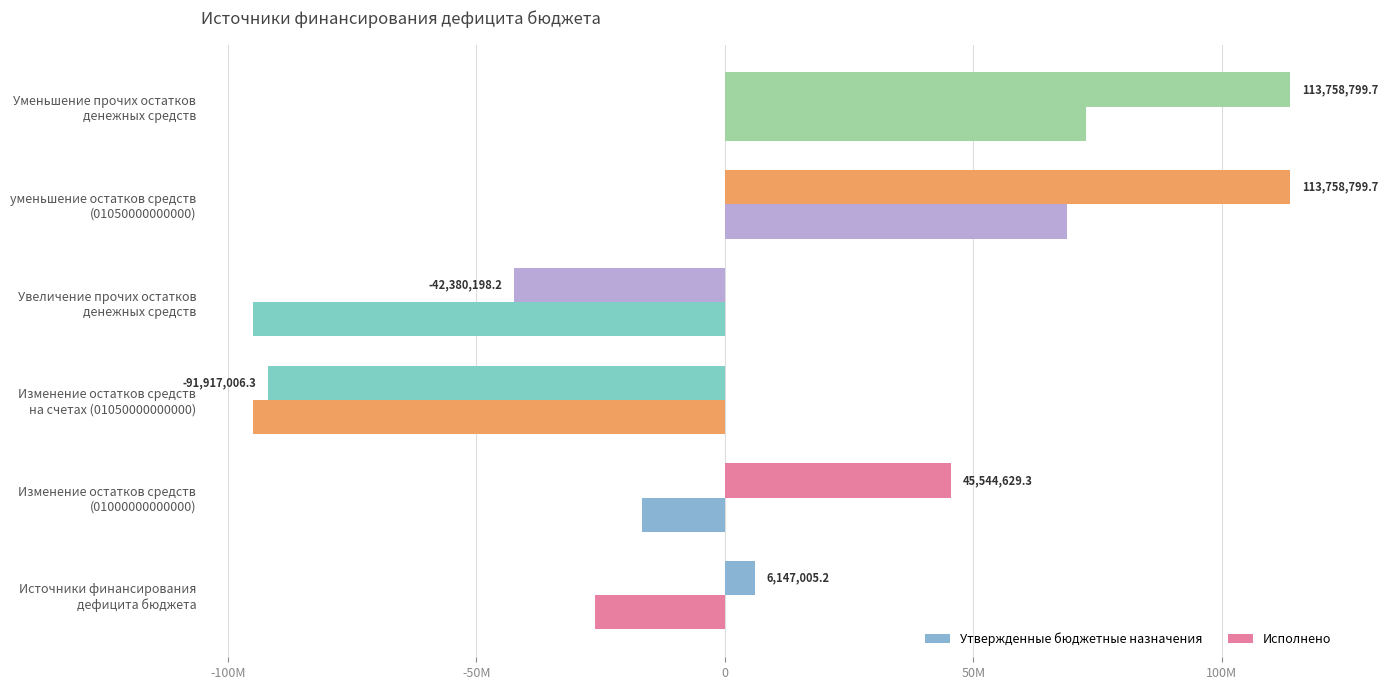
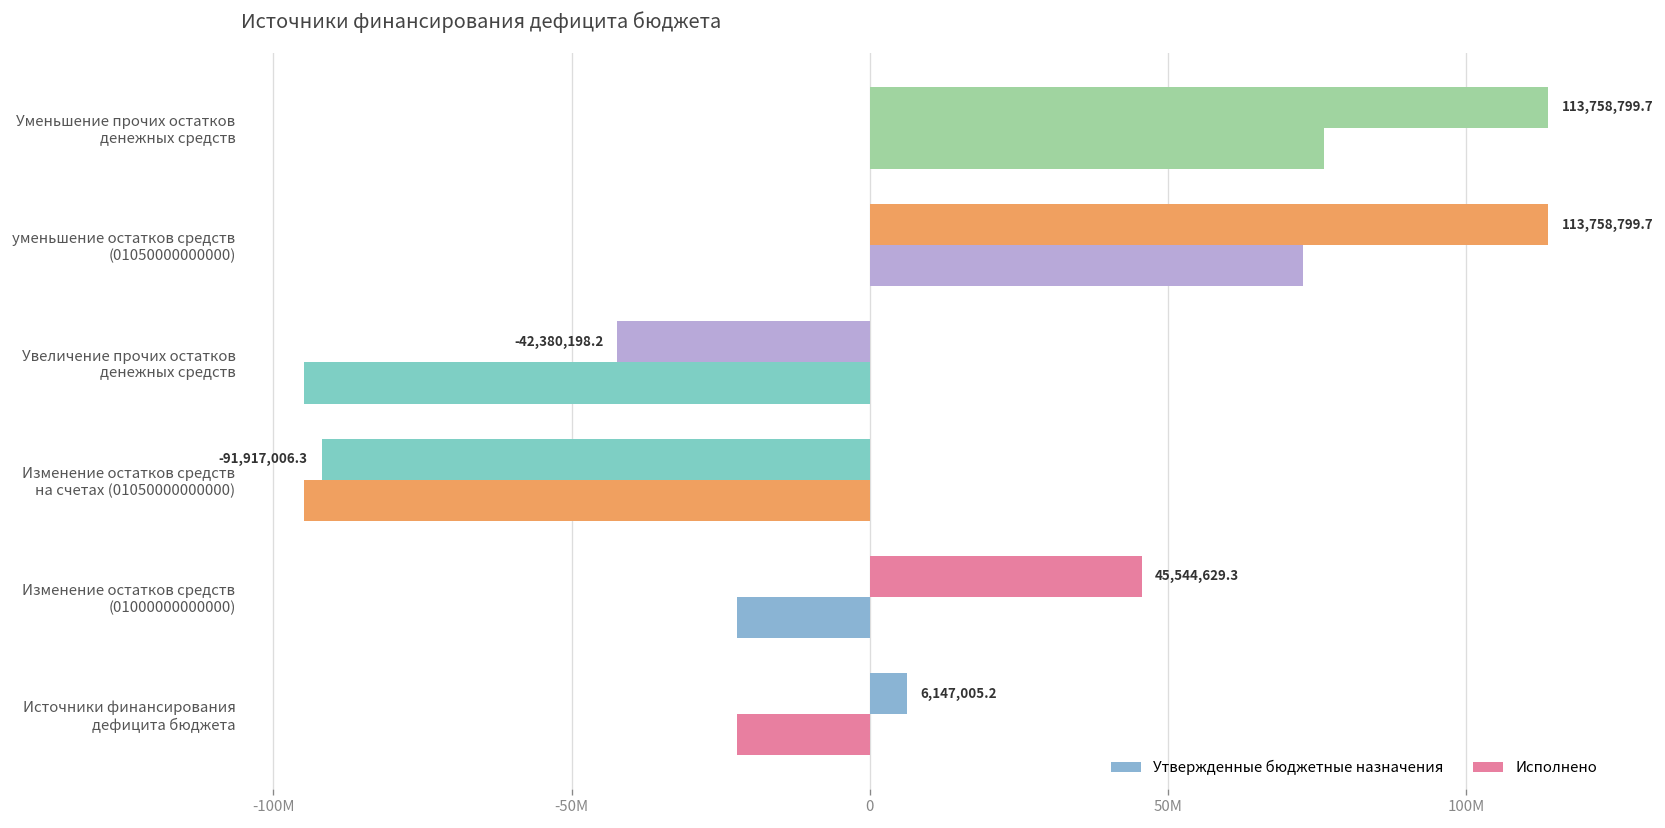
  {
    "Утвержденные бюджетные назначения": {
      "Уменьшение прочих остатков денежных средств": "113,758,799.7",
      "уменьшение остатков средств (01050000000000)": "113,758,799.7",
      "Увеличение прочих остатков денежных средств": "-42,380,198.2",
      "Изменение остатков средств на счетах (01050000000000)": "-91,917,006.3",
      "Изменение остатков средств (01000000000000)": "45,544,629.3",
      "Источники финансирования дефицита бюджета": "6,147,005.2"
    },
    "Исполнено": {
-     "Уменьшение прочих остатков денежных средств": "73000000",
-     "уменьшение остатков средств (01050000000000)": "69000000",
+     "Уменьшение прочих остатков денежных средств": "76000000",
+     "уменьшение остатков средств (01050000000000)": "73000000",
      "Увеличение прочих остатков денежных средств": "-95000000",
      "Изменение остатков средств на счетах (01050000000000)": "-95000000",
-     "Изменение остатков средств (01000000000000)": "-17000000",
-     "Источники финансирования дефицита бюджета": "-26000000"
+     "Изменение остатков средств (01000000000000)": "-22000000",
+     "Источники финансирования дефицита бюджета": "-22000000"
    }
  }
